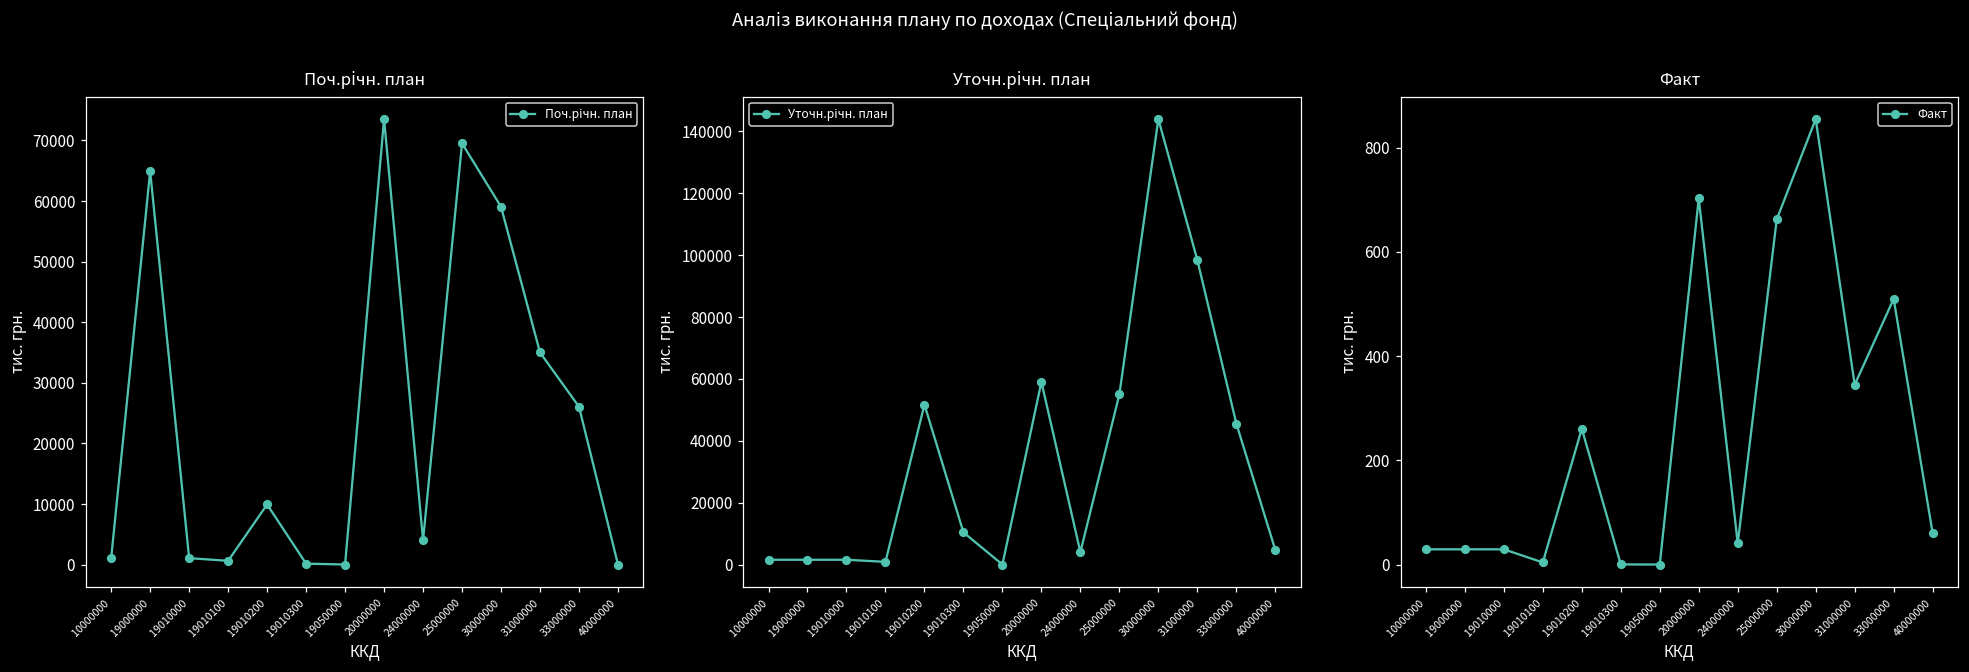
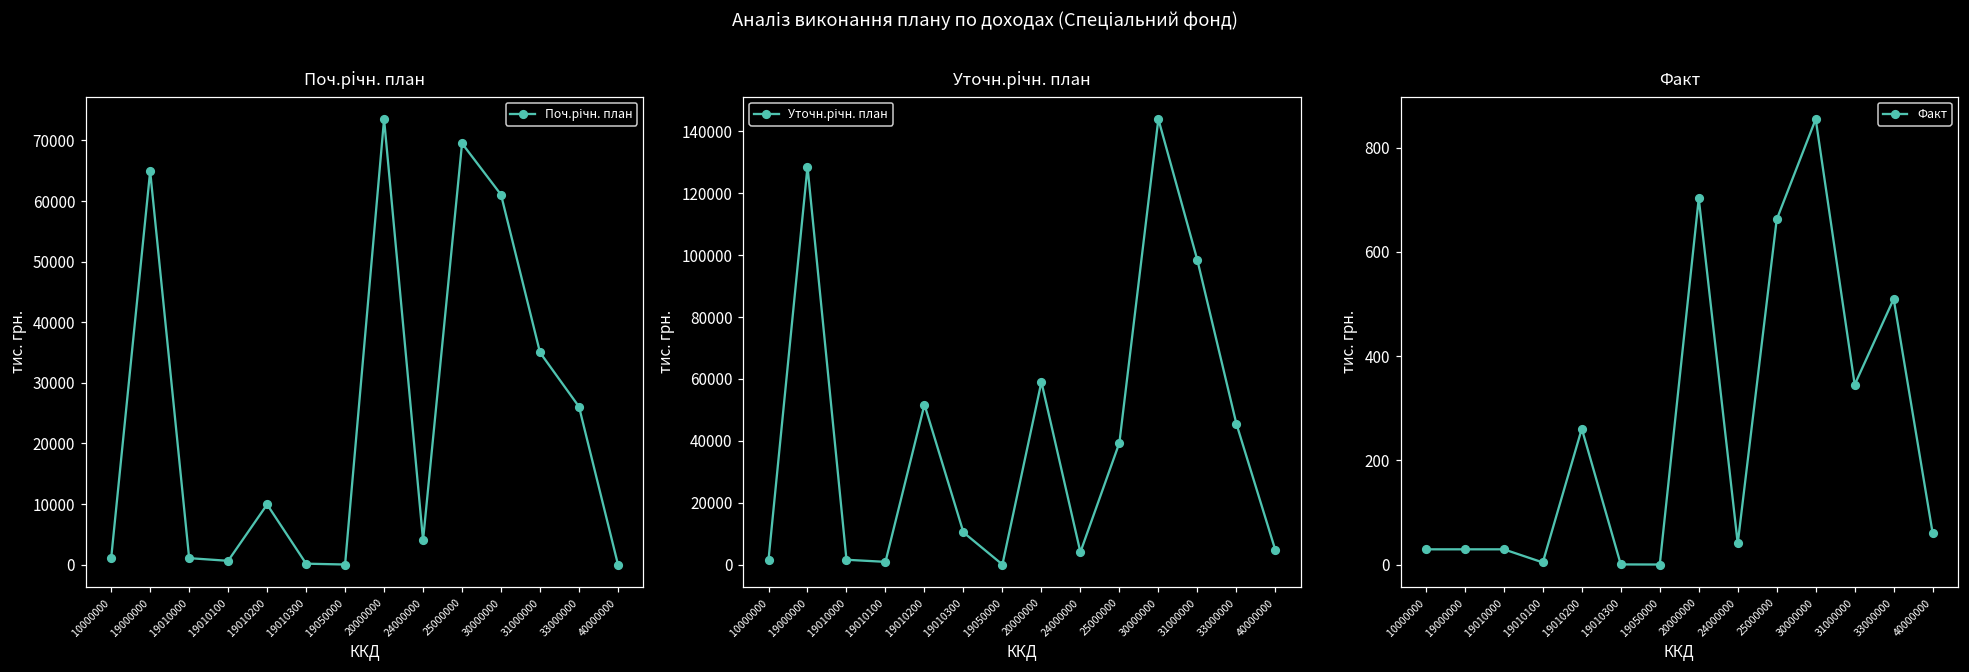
  {
    "Поч.річн. план": {
      "10000000": 1000,
      "19000000": 65000,
      "19010000": 1000,
      "19010100": 1000,
      "19010200": 10000,
      "19010300": 0,
      "19050000": 0,
      "20000000": 74000,
      "24000000": 4000,
      "25000000": 70000,
-     "30000000": 59000,
+     "30000000": 61000,
      "31000000": 35000,
      "33000000": 26000,
      "40000000": 0
    },
    "Уточн.річн. план": {
      "10000000": 2000,
-     "19000000": 2000,
+     "19000000": 129000,
      "19010000": 2000,
      "19010100": 1000,
      "19010200": 52000,
      "19010300": 10000,
      "19050000": 0,
      "20000000": 59000,
      "24000000": 4000,
-     "25000000": 55000,
+     "25000000": 39000,
      "30000000": 144000,
      "31000000": 98000,
      "33000000": 46000,
      "40000000": 5000
    },
    "Факт": {
      "10000000": 30,
      "19000000": 30,
      "19010000": 30,
      "19010100": 0,
      "19010200": 260,
      "19010300": 0,
      "19050000": 0,
      "20000000": 700,
      "24000000": 40,
      "25000000": 660,
      "30000000": 850,
      "31000000": 350,
      "33000000": 510,
      "40000000": 60
    }
  }
